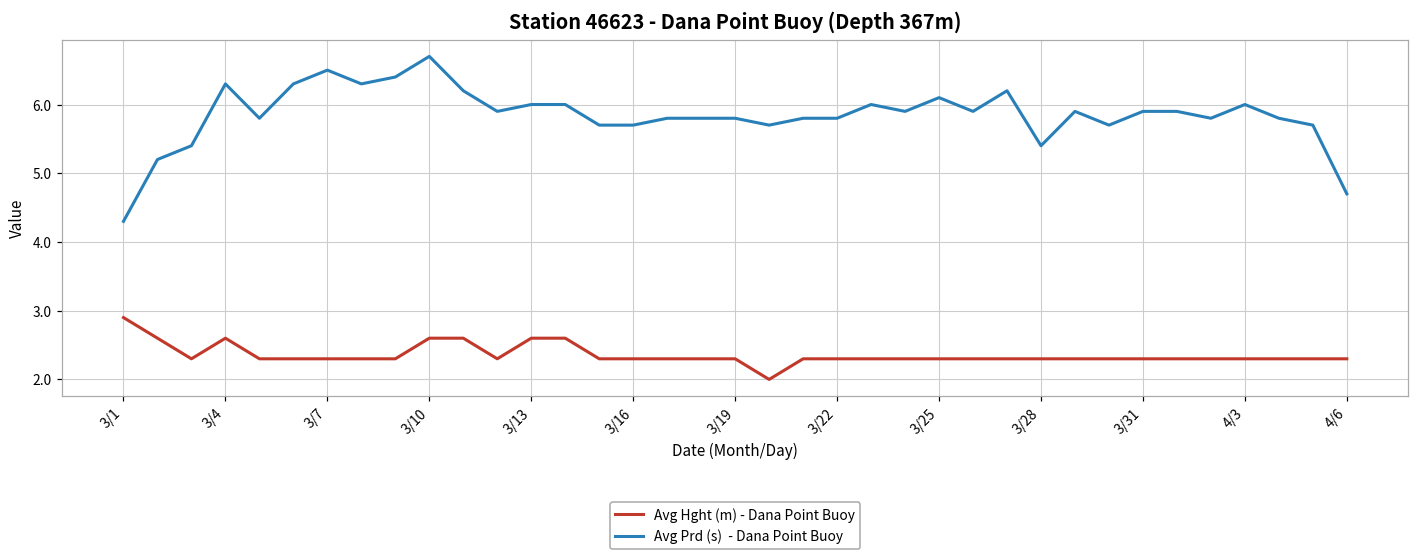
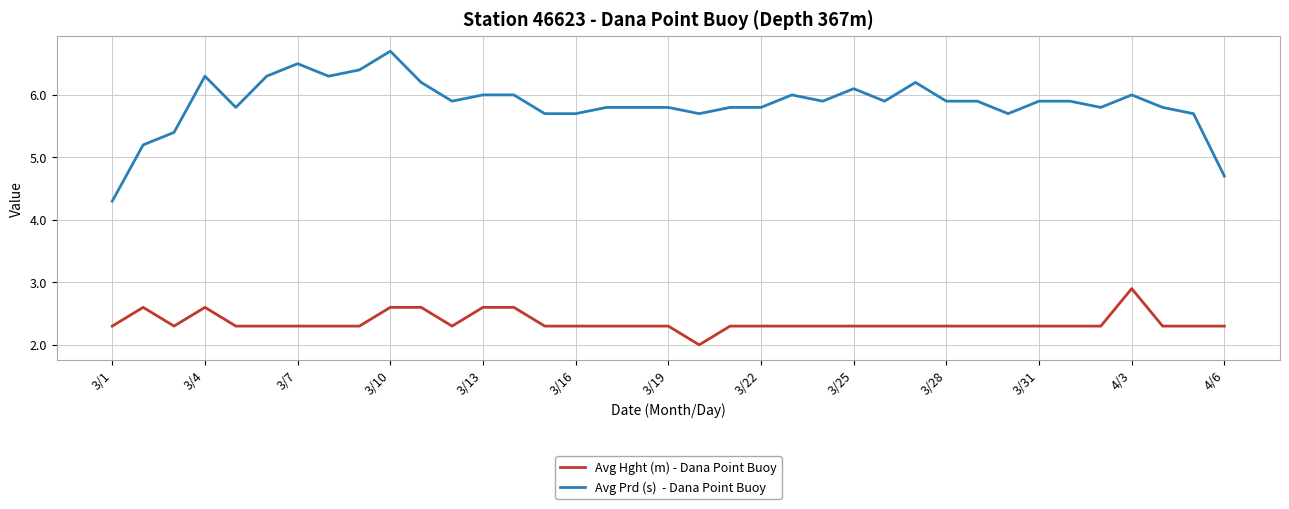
  {
    "Avg Hght (m) - Dana Point Buoy": {
-     "3/1": 2.9,
+     "3/1": 2.3,
      "3/4": 2.6,
      "3/7": 2.3,
      "3/10": 2.6,
      "3/13": 2.6,
      "3/16": 2.3,
      "3/19": 2.3,
      "3/22": 2.3,
      "3/25": 2.3,
      "3/28": 2.3,
      "3/31": 2.3,
-     "4/3": 2.3,
+     "4/3": 2.9,
      "4/6": 2.3
    },
    "Avg Prd (s) - Dana Point Buoy": {
      "3/1": 4.3,
      "3/4": 6.3,
      "3/7": 6.5,
      "3/10": 6.7,
      "3/13": 6.0,
      "3/16": 5.7,
      "3/19": 5.8,
      "3/22": 5.8,
      "3/25": 6.1,
-     "3/28": 5.4,
+     "3/28": 5.9,
      "3/31": 5.9,
      "4/3": 6.0,
      "4/6": 4.7
    }
  }
